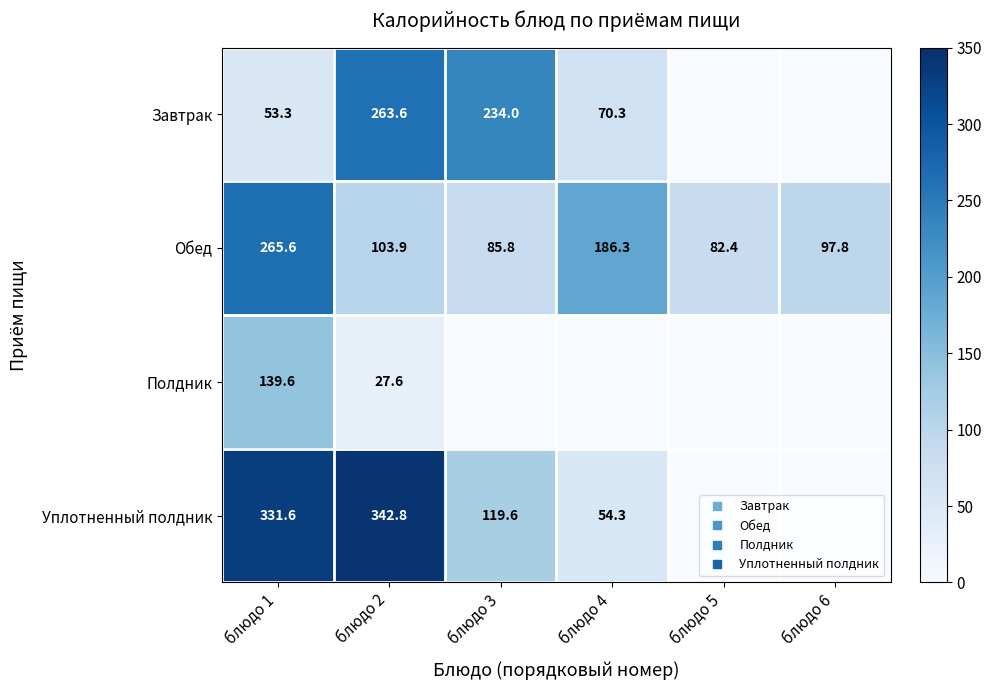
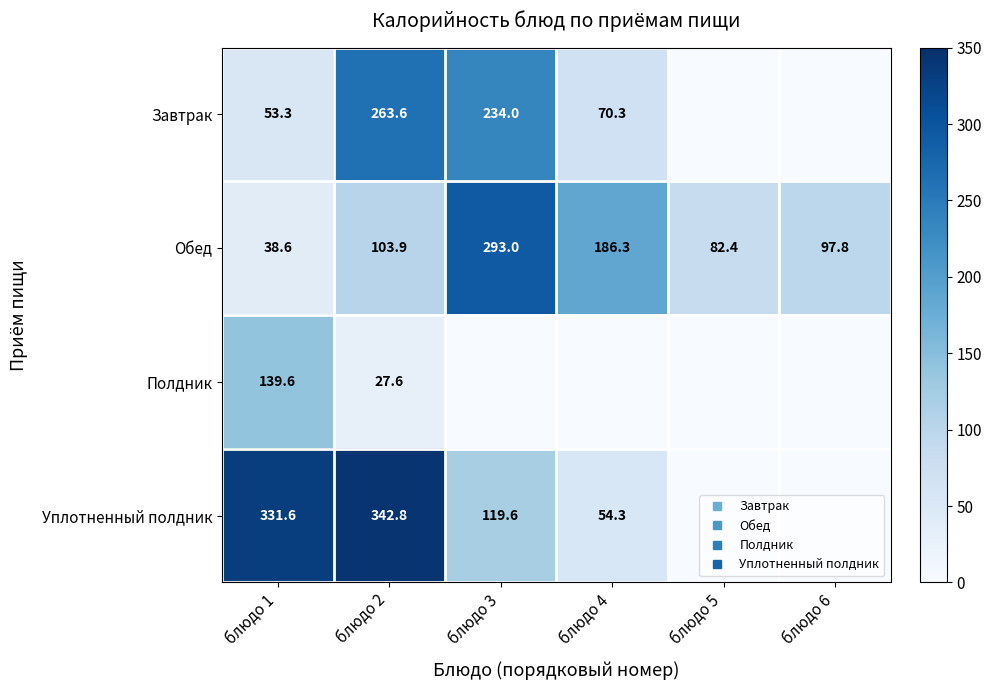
  {
    "Завтрак": {
      "блюдо 1": 53.3,
      "блюдо 2": 263.6,
      "блюдо 3": 234.0,
      "блюдо 4": 70.3
    },
    "Обед": {
-     "блюдо 1": 265.6,
+     "блюдо 1": 38.6,
      "блюдо 2": 103.9,
-     "блюдо 3": 85.8,
+     "блюдо 3": 293.0,
      "блюдо 4": 186.3,
      "блюдо 5": 82.4,
      "блюдо 6": 97.8
    },
    "Полдник": {
      "блюдо 1": 139.6,
      "блюдо 2": 27.6
    },
    "Уплотненный полдник": {
      "блюдо 1": 331.6,
      "блюдо 2": 342.8,
      "блюдо 3": 119.6,
      "блюдо 4": 54.3
    }
  }
